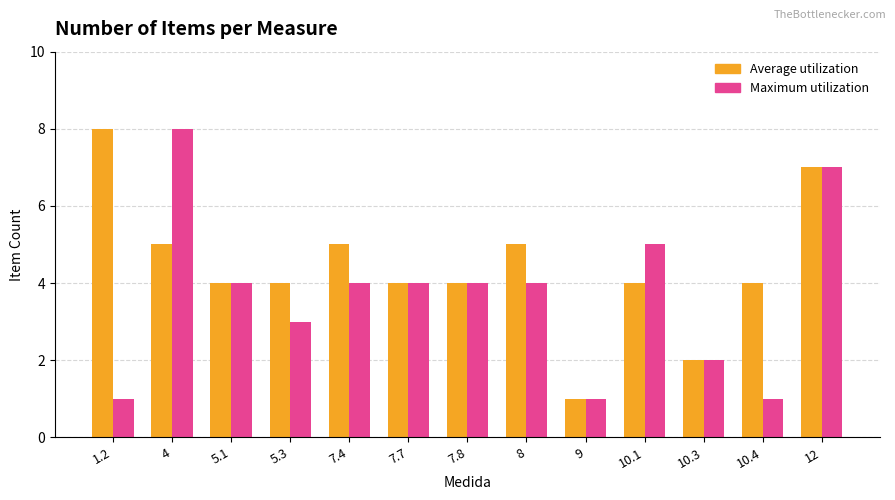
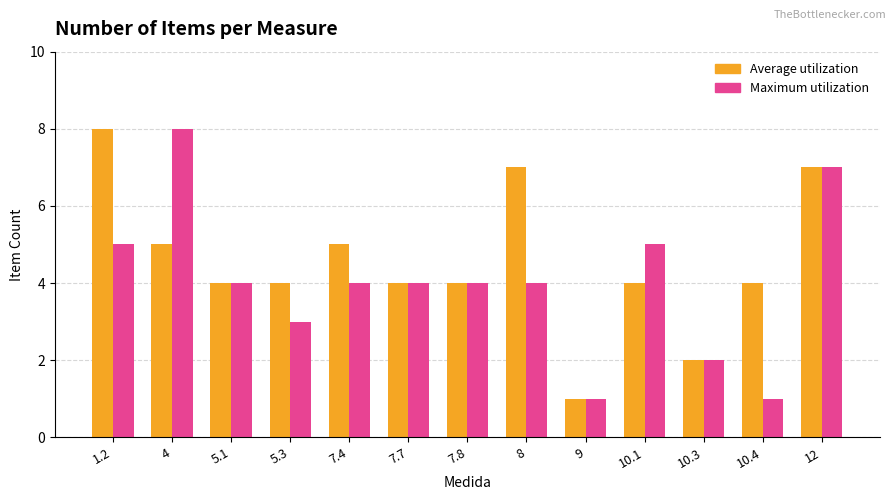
  {
    "Average utilization": {
      "1.2": 8,
      "4": 5,
      "5.1": 4,
      "5.3": 4,
      "7.4": 5,
      "7.7": 4,
      "7.8": 4,
-     "8": 5,
+     "8": 7,
      "9": 1,
      "10.1": 4,
      "10.3": 2,
      "10.4": 4,
      "12": 7
    },
    "Maximum utilization": {
-     "1.2": 1,
+     "1.2": 5,
      "4": 8,
      "5.1": 4,
      "5.3": 3,
      "7.4": 4,
      "7.7": 4,
      "7.8": 4,
      "8": 4,
      "9": 1,
      "10.1": 5,
      "10.3": 2,
      "10.4": 1,
      "12": 7
    }
  }
